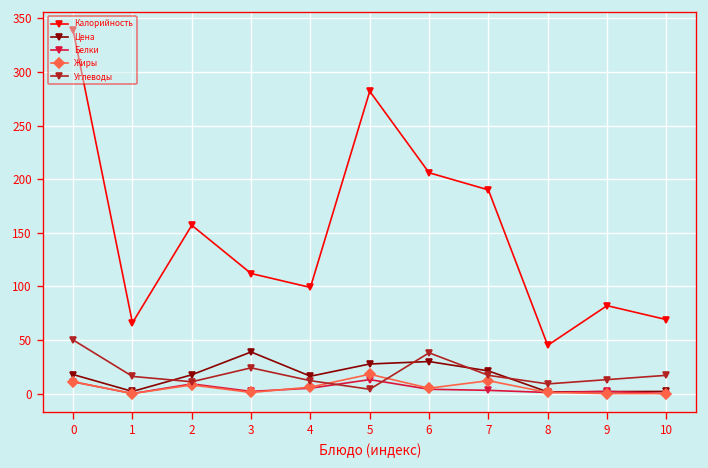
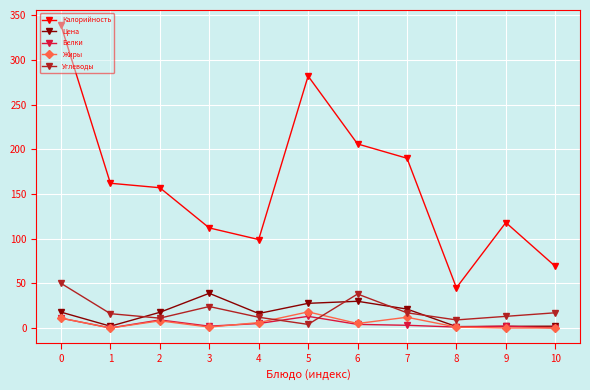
  {
    "Калорийность": {
-     "1": 70,
+     "1": 160,
      "2": 160,
      "3": 110,
      "4": 100,
      "5": 280,
      "6": 210,
      "7": 190,
      "8": 50,
-     "9": 80,
+     "9": 120,
      "10": 70
    },
    "Цена": {
      "0": 20,
      "2": 20,
      "3": 40,
      "4": 20,
      "5": 30,
      "6": 30,
      "7": 20
    },
    "Жиры": {
      "5": 20,
      "7": 10
    }
  }
